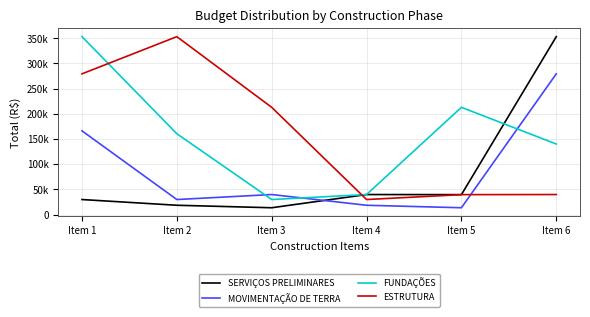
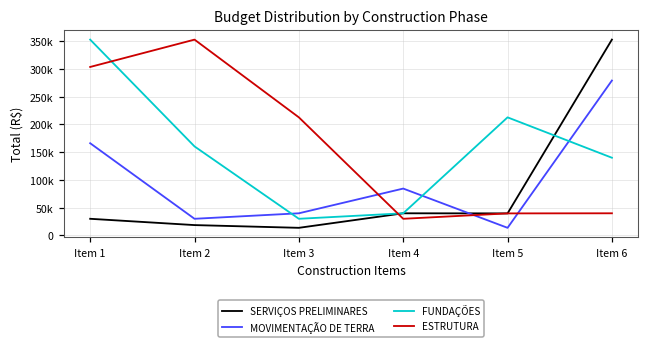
  {
    "SERVIÇOS PRELIMINARES": {
      "Item 1": 30000,
      "Item 2": 20000,
      "Item 3": 10000,
      "Item 6": 350000
    },
    "MOVIMENTAÇÃO DE TERRA": {
      "Item 1": 170000,
      "Item 2": 30000,
      "Item 3": 40000,
-     "Item 4": 20000,
+     "Item 4": 80000,
      "Item 5": 10000,
      "Item 6": 280000
    },
    "FUNDAÇÕES": {
      "Item 1": 350000,
      "Item 2": 160000,
      "Item 3": 30000,
      "Item 5": 210000,
      "Item 6": 140000
    },
    "ESTRUTURA": {
-     "Item 1": 280000,
+     "Item 1": 300000,
      "Item 2": 350000,
      "Item 3": 210000,
      "Item 4": 30000,
      "Item 6": 40000
    }
  }
